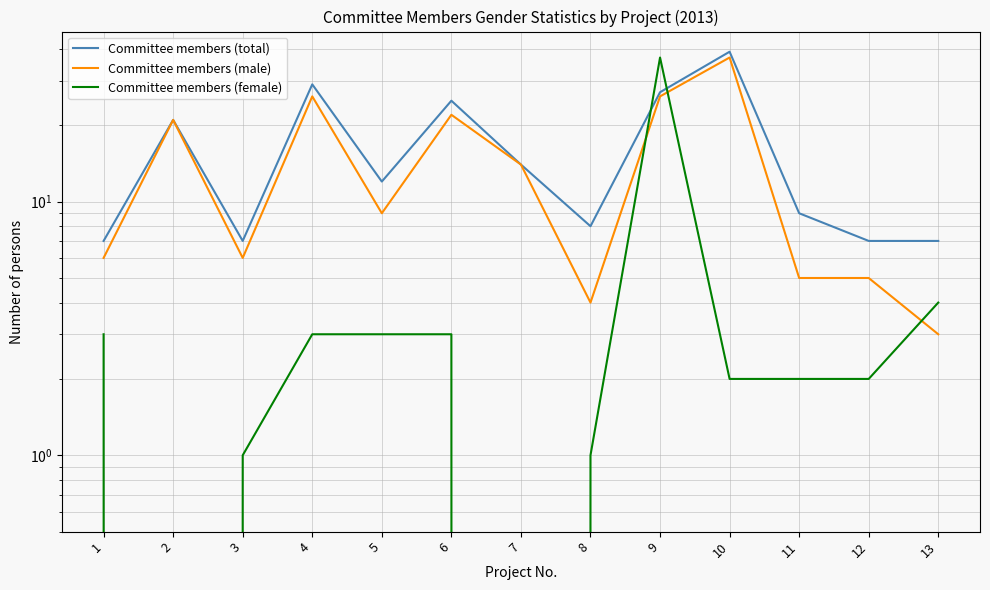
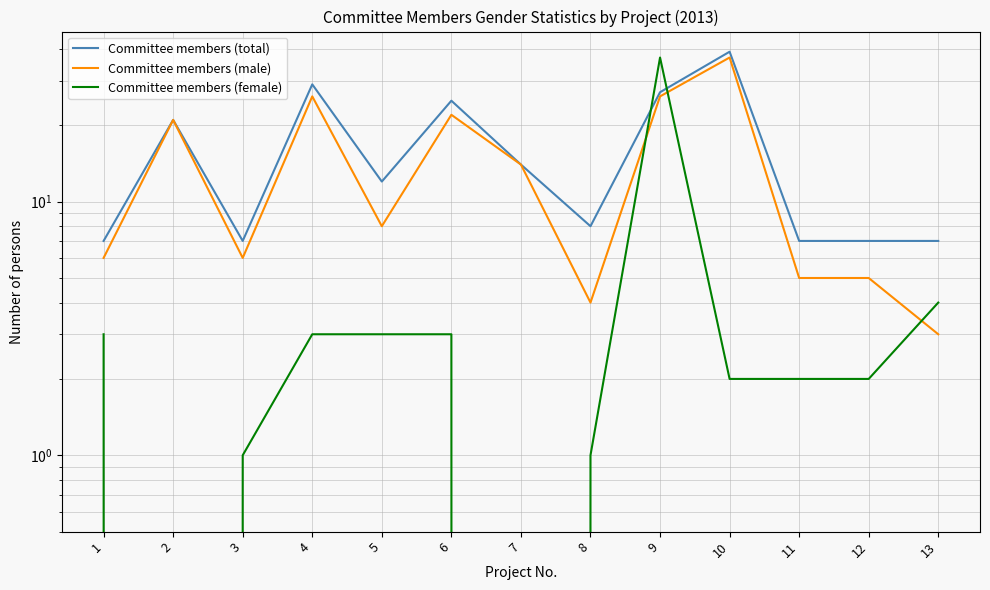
  {
    "Committee members (total)": {
      "1": 7,
      "3": 7,
      "4": 29,
      "5": 12,
      "6": 25,
      "8": 8,
      "9": 27,
      "10": 39,
-     "11": 9,
+     "11": 7,
      "12": 7,
      "13": 7
    },
    "Committee members (male)": {
      "1": 6,
      "3": 6,
      "4": 26,
-     "5": 9,
+     "5": 8,
      "6": 22,
      "8": 4,
      "9": 26,
      "10": 37,
      "11": 5,
      "12": 5,
      "13": 3
    },
    "Committee members (female)": {
      "1": 3,
      "3": 1,
      "4": 3,
      "5": 3,
      "6": 3,
      "8": 1,
      "9": 37,
      "10": 2,
      "11": 2,
      "12": 2,
      "13": 4
    }
  }
